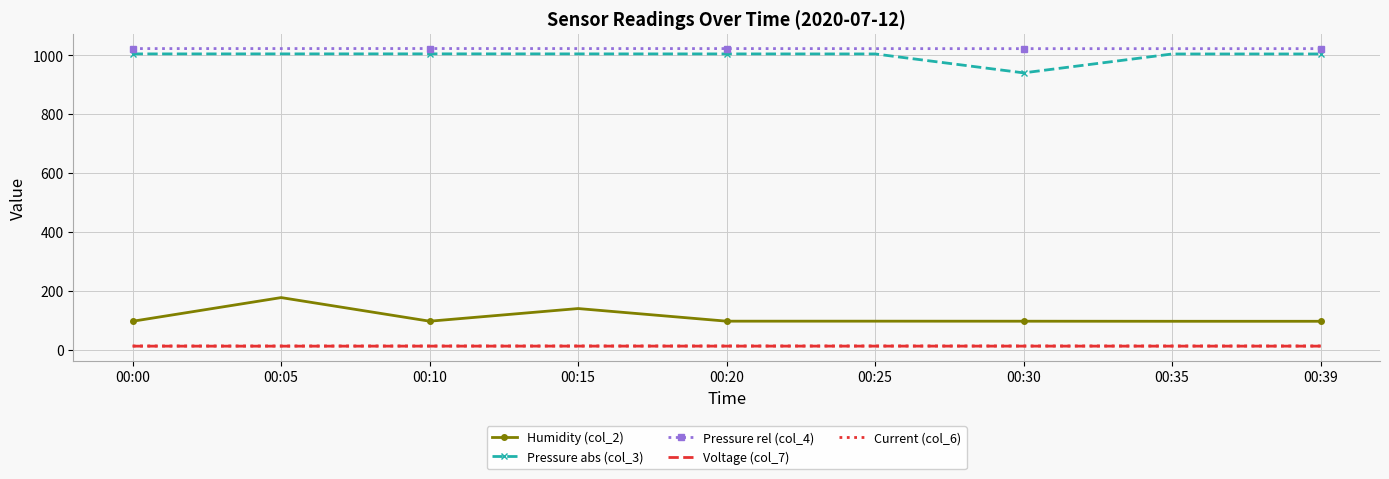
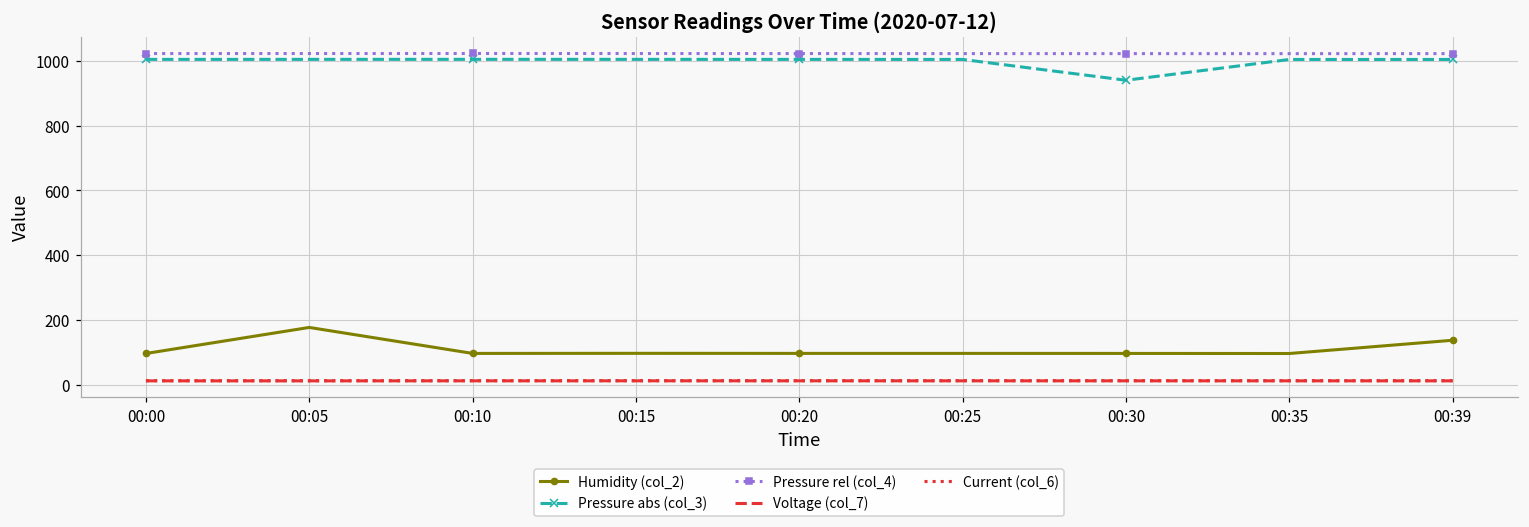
  {
    "Humidity (col_2)": {
      "00:00": 100,
      "00:05": 180,
      "00:10": 100,
-     "00:15": 140,
+     "00:15": 100,
      "00:20": 100,
      "00:25": 100,
      "00:30": 100,
      "00:35": 100,
-     "00:39": 100
+     "00:39": 140
    },
    "Pressure abs (col_3)": {
      "00:00": 1010,
      "00:05": 1010,
      "00:10": 1010,
      "00:15": 1010,
      "00:20": 1010,
      "00:25": 1000,
      "00:30": 940,
      "00:35": 1000,
      "00:39": 1000
    },
    "Pressure rel (col_4)": {
      "00:00": 1020,
      "00:05": 1020,
      "00:10": 1020,
      "00:15": 1020,
      "00:20": 1020,
      "00:25": 1020,
      "00:30": 1020,
      "00:35": 1020,
      "00:39": 1020
    },
    "Current (col_6)": {
      "00:00": 10,
      "00:05": 10,
      "00:10": 10,
      "00:15": 10,
      "00:20": 10,
      "00:25": 10,
      "00:30": 10,
      "00:35": 10,
      "00:39": 10
    }
  }
